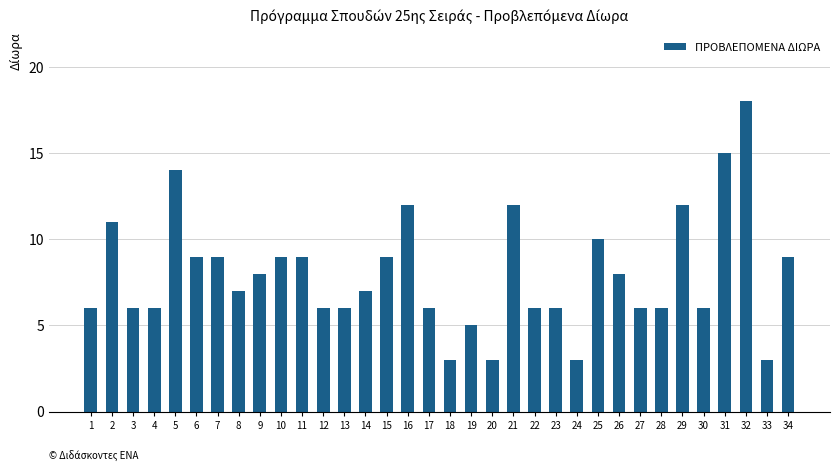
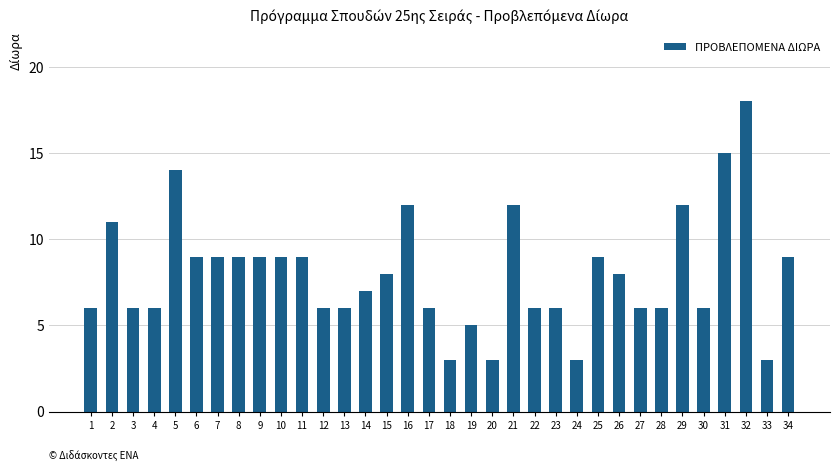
  {
    "1": 6,
    "2": 11,
    "3": 6,
    "4": 6,
    "5": 14,
    "6": 9,
    "7": 9,
-   "8": 7,
-   "9": 8,
+   "8": 9,
+   "9": 9,
    "10": 9,
    "11": 9,
    "12": 6,
    "13": 6,
    "14": 7,
-   "15": 9,
+   "15": 8,
    "16": 12,
    "17": 6,
    "18": 3,
    "19": 5,
    "20": 3,
    "21": 12,
    "22": 6,
    "23": 6,
    "24": 3,
-   "25": 10,
+   "25": 9,
    "26": 8,
    "27": 6,
    "28": 6,
    "29": 12,
    "30": 6,
    "31": 15,
    "32": 18,
    "33": 3,
    "34": 9
  }
